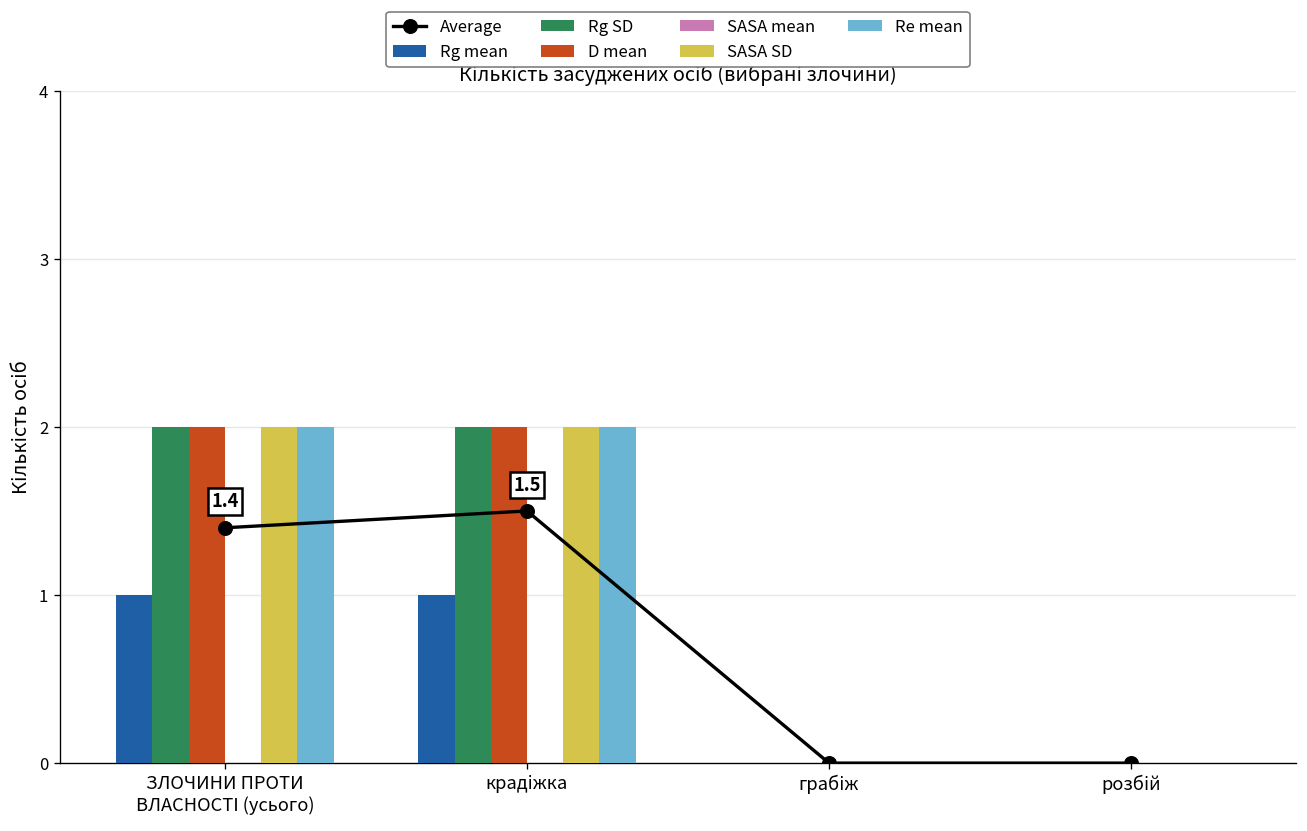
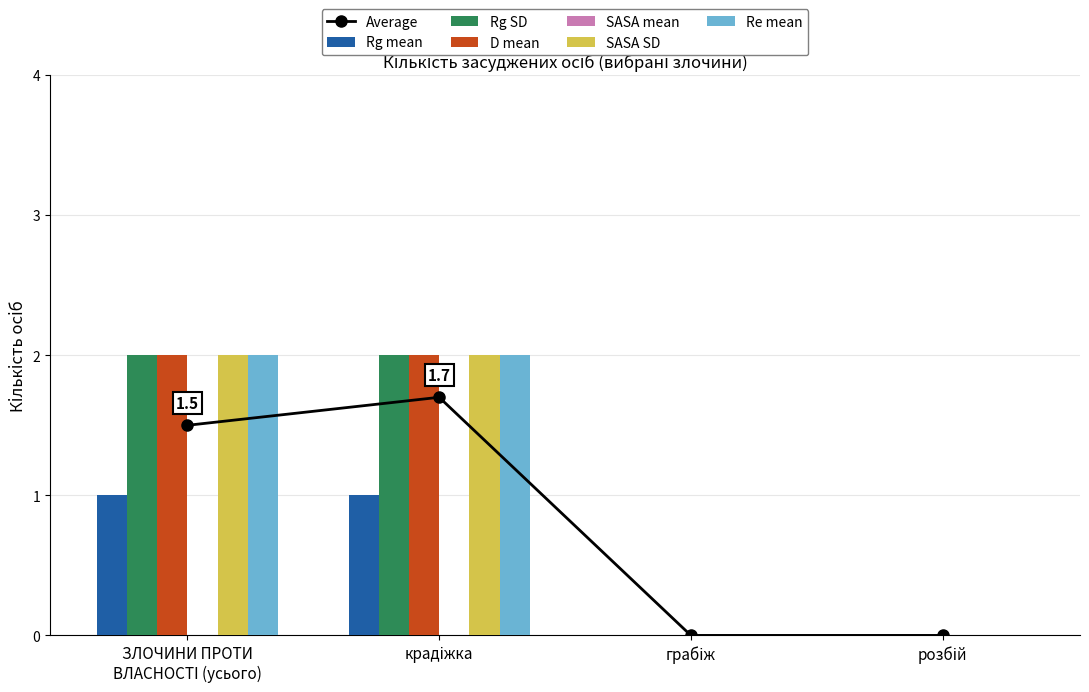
  {
    "Rg mean": {
      "ЗЛОЧИНИ ПРОТИ ВЛАСНОСТІ (усього)": 1.00,
      "крадіжка": 1.00,
      "грабіж": 0.00,
      "розбій": 0.00
    },
    "Average": {
-     "ЗЛОЧИНИ ПРОТИ ВЛАСНОСТІ (усього)": 1.4,
-     "крадіжка": 1.5
+     "ЗЛОЧИНИ ПРОТИ ВЛАСНОСТІ (усього)": 1.5,
+     "крадіжка": 1.7
    },
    "Rg SD": {
      "ЗЛОЧИНИ ПРОТИ ВЛАСНОСТІ (усього)": 2.00,
      "крадіжка": 2.00,
      "грабіж": 0.00,
      "розбій": 0.00
    },
    "D mean": {
      "грабіж": 0.00,
      "розбій": 0.00
    },
    "SASA mean": {
      "ЗЛОЧИНИ ПРОТИ ВЛАСНОСТІ (усього)": 0.00,
      "крадіжка": 0.00,
      "грабіж": 0.00,
      "розбій": 0.00
    },
    "SASA SD": {
      "ЗЛОЧИНИ ПРОТИ ВЛАСНОСТІ (усього)": 2.00,
      "крадіжка": 2.00,
      "грабіж": 0.00,
      "розбій": 0.00
    },
    "Re mean": {
      "ЗЛОЧИНИ ПРОТИ ВЛАСНОСТІ (усього)": 2.00,
      "крадіжка": 2.00,
      "грабіж": 0.00,
      "розбій": 0.00
    }
  }
